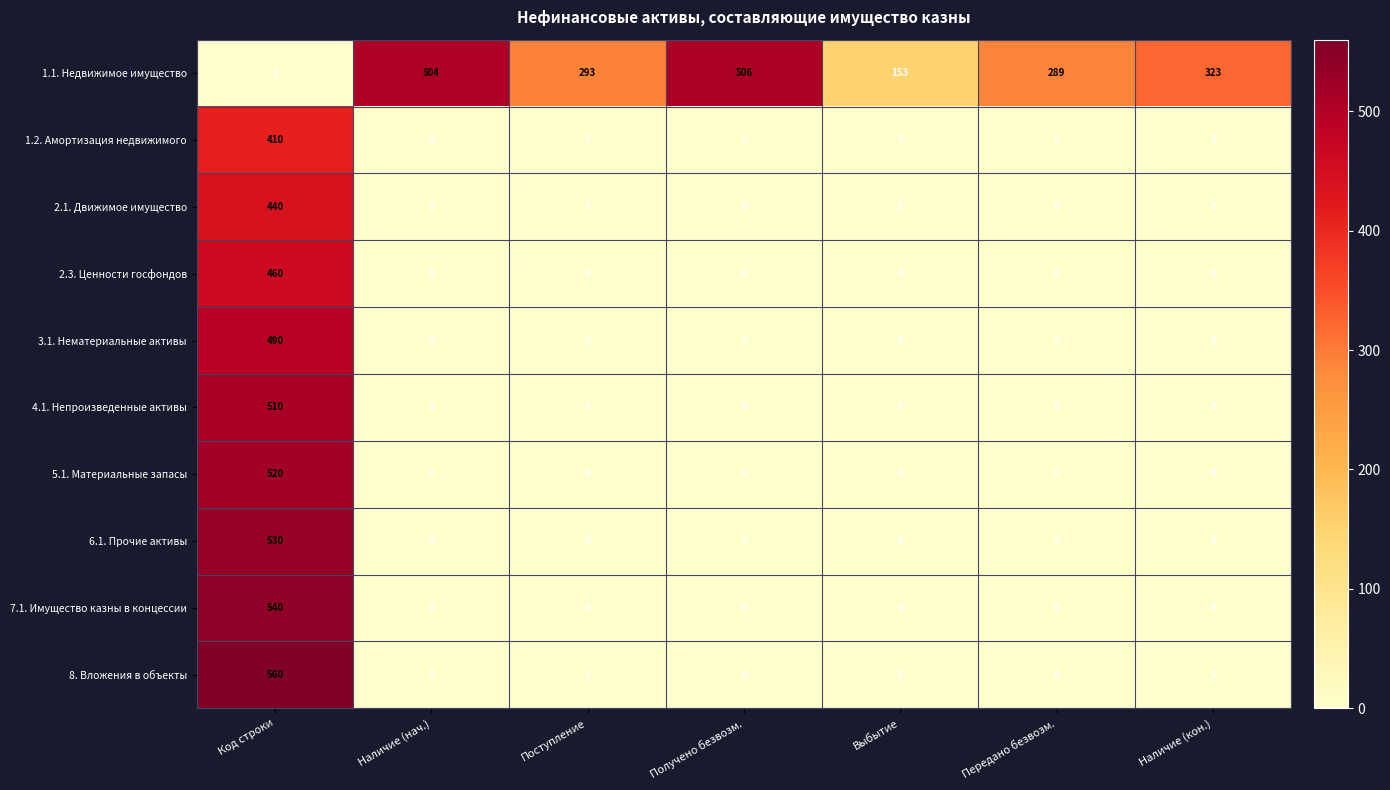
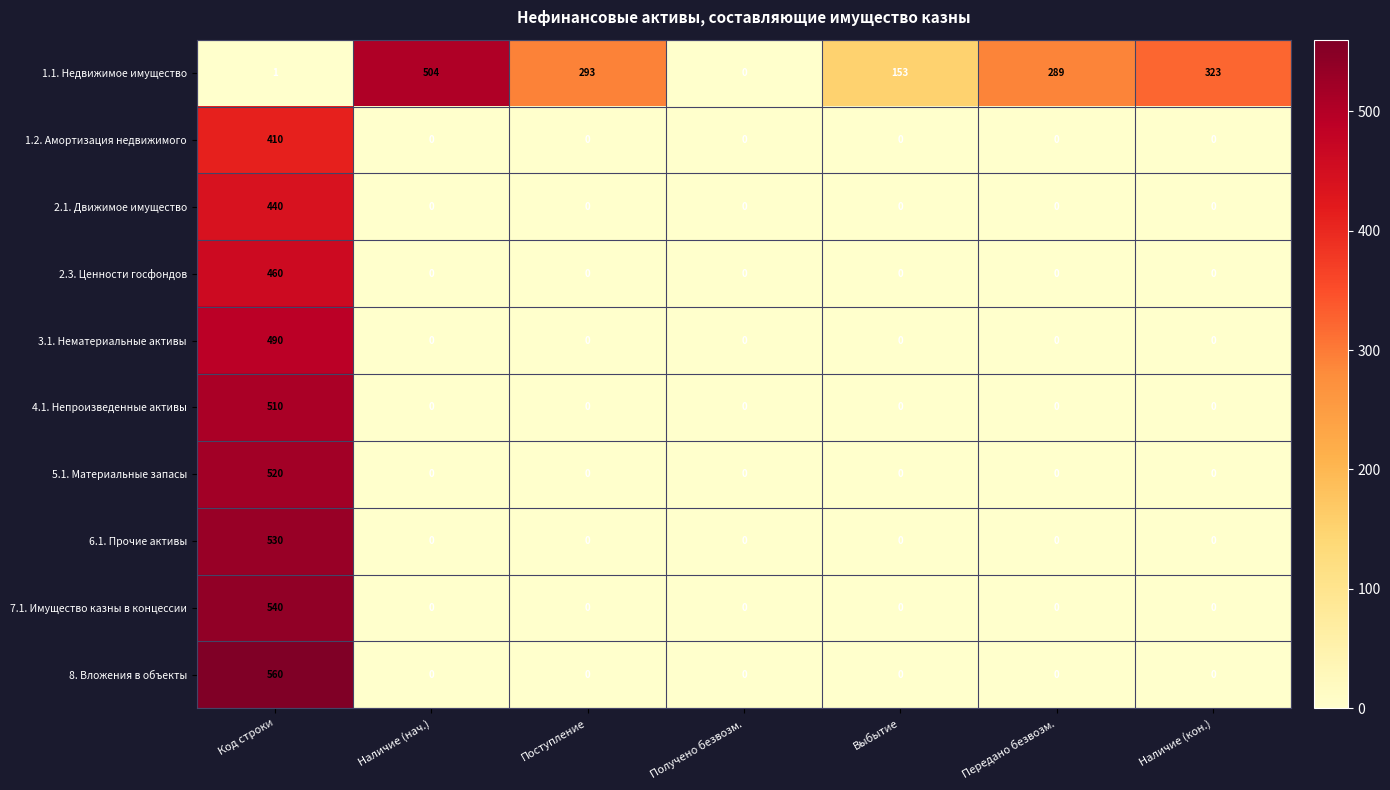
  {
    "1.1. Недвижимое имущество": {
      "Код строки": 1,
      "Наличие (нач.)": 504,
      "Поступление": 293,
-     "Получено безвозм.": 506,
+     "Получено безвозм.": 0,
      "Выбытие": 153,
      "Передано безвозм.": 289,
      "Наличие (кон.)": 323
    },
    "1.2. Амортизация недвижимого": {
      "Код строки": 410,
      "Наличие (нач.)": 0,
      "Поступление": 0,
      "Получено безвозм.": 0,
      "Выбытие": 0,
      "Передано безвозм.": 0,
      "Наличие (кон.)": 0
    },
    "2.1. Движимое имущество": {
      "Код строки": 440,
      "Наличие (нач.)": 0,
      "Поступление": 0,
      "Получено безвозм.": 0,
      "Выбытие": 0,
      "Передано безвозм.": 0,
      "Наличие (кон.)": 0
    },
    "2.3. Ценности госфондов": {
      "Код строки": 460,
      "Наличие (нач.)": 0,
      "Поступление": 0,
      "Получено безвозм.": 0,
      "Выбытие": 0,
      "Передано безвозм.": 0,
      "Наличие (кон.)": 0
    },
    "3.1. Нематериальные активы": {
      "Код строки": 490,
      "Наличие (нач.)": 0,
      "Поступление": 0,
      "Получено безвозм.": 0,
      "Выбытие": 0,
      "Передано безвозм.": 0,
      "Наличие (кон.)": 0
    },
    "4.1. Непроизведенные активы": {
      "Код строки": 510,
      "Наличие (нач.)": 0,
      "Поступление": 0,
      "Получено безвозм.": 0,
      "Выбытие": 0,
      "Передано безвозм.": 0,
      "Наличие (кон.)": 0
    },
    "5.1. Материальные запасы": {
      "Код строки": 520,
      "Наличие (нач.)": 0,
      "Поступление": 0,
      "Получено безвозм.": 0,
      "Выбытие": 0,
      "Передано безвозм.": 0,
      "Наличие (кон.)": 0
    },
    "6.1. Прочие активы": {
      "Код строки": 530,
      "Наличие (нач.)": 0,
      "Поступление": 0,
      "Получено безвозм.": 0,
      "Выбытие": 0,
      "Передано безвозм.": 0,
      "Наличие (кон.)": 0
    },
    "7.1. Имущество казны в концессии": {
      "Код строки": 540,
      "Наличие (нач.)": 0,
      "Поступление": 0,
      "Получено безвозм.": 0,
      "Выбытие": 0,
      "Передано безвозм.": 0,
      "Наличие (кон.)": 0
    },
    "8. Вложения в объекты": {
      "Код строки": 560,
      "Наличие (нач.)": 0,
      "Поступление": 0,
      "Получено безвозм.": 0,
      "Выбытие": 0,
      "Передано безвозм.": 0,
      "Наличие (кон.)": 0
    }
  }
